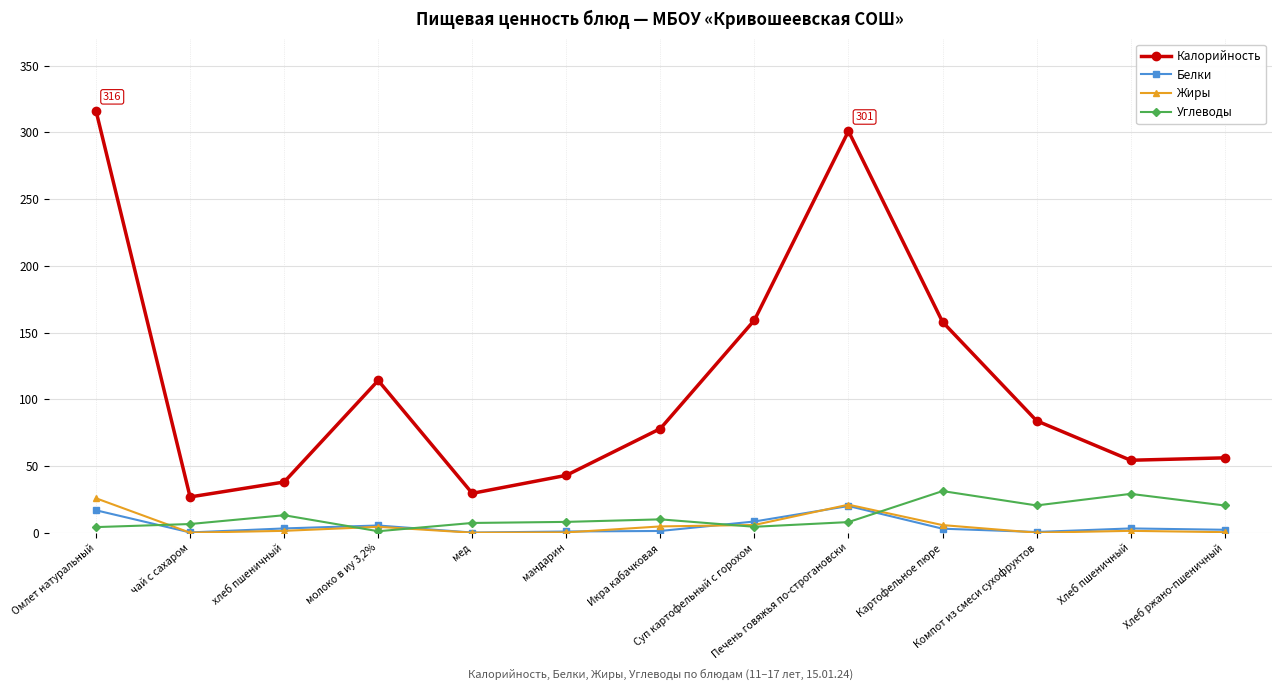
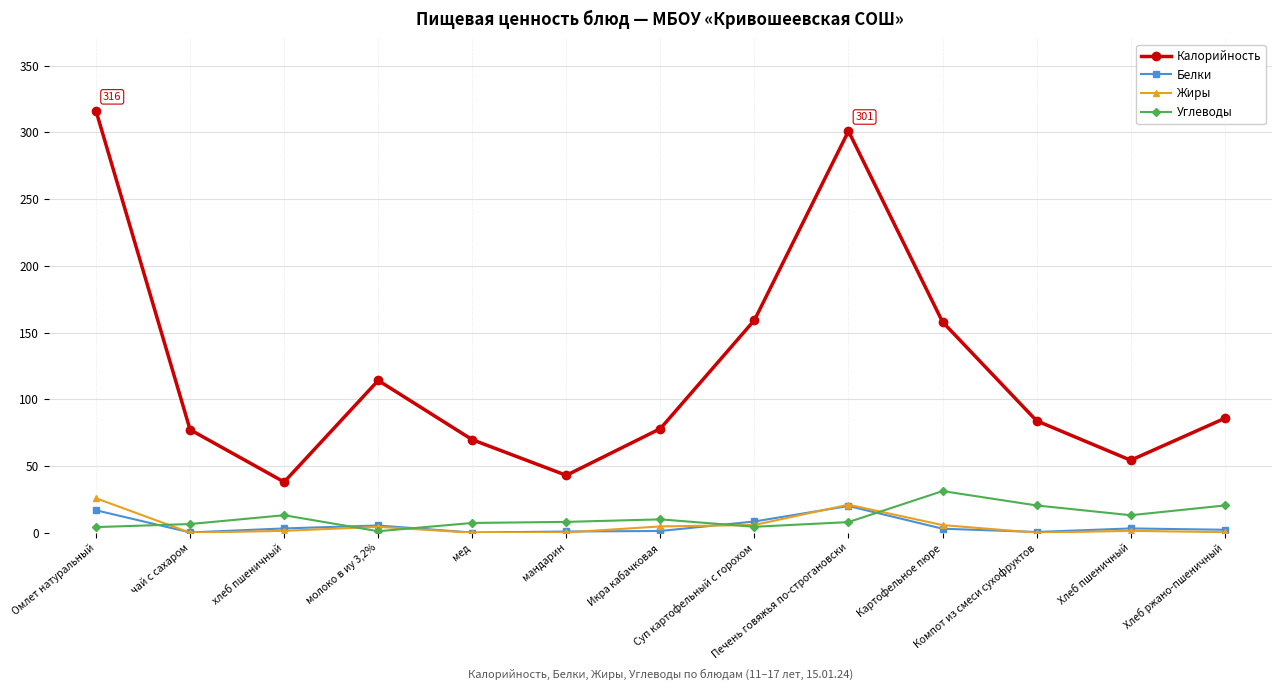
  {
    "Калорийность": {
-     "чай с сахаром": 27,
+     "чай с сахаром": 77,
      "хлеб пшеничный": 38,
      "молоко в иу 3,2%": 114,
-     "мед": 30,
+     "мед": 70,
      "мандарин": 43,
      "Икра кабачковая": 78,
      "Суп картофельный с горохом": 159,
      "Картофельное пюре": 158,
      "Компот из смеси сухофруктов": 84,
      "Хлеб пшеничный": 54,
-     "Хлеб ржано-пшеничный": 56
+     "Хлеб ржано-пшеничный": 86
    },
    "Белки": {
      "Омлет натуральный": 17,
      "Икра кабачковая": 1,
      "Суп картофельный с горохом": 8,
      "Картофельное пюре": 3
    },
    "Жиры": {
      "Омлет натуральный": 26,
      "Икра кабачковая": 5,
      "Картофельное пюре": 6
    },
    "Углеводы": {
      "Омлет натуральный": 4,
      "чай с сахаром": 7,
      "хлеб пшеничный": 13,
      "молоко в иу 3,2%": 1,
      "мед": 7,
      "мандарин": 8,
      "Икра кабачковая": 10,
      "Печень говяжья по-строгановски": 8,
      "Картофельное пюре": 31,
      "Компот из смеси сухофруктов": 20,
-     "Хлеб пшеничный": 29,
+     "Хлеб пшеничный": 13,
      "Хлеб ржано-пшеничный": 20
    }
  }
